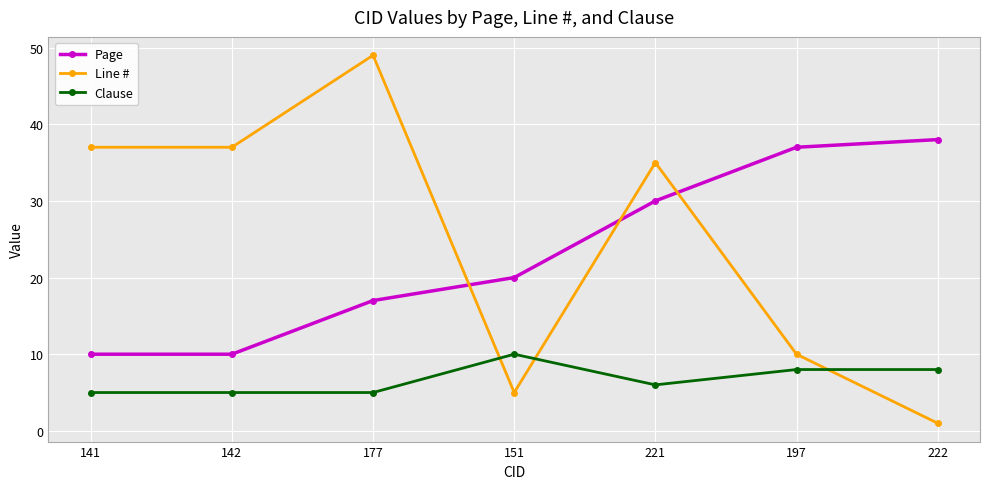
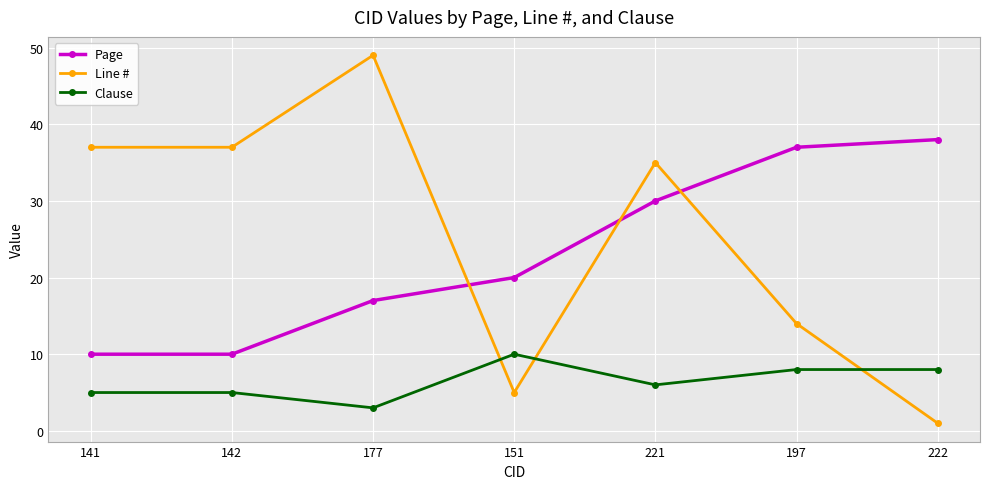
  {
    "Page": {
      "141": 10,
      "142": 10,
      "177": 17,
      "151": 20,
      "221": 30,
      "197": 37,
      "222": 38
    },
    "Line #": {
      "141": 37,
      "142": 37,
      "177": 49,
      "151": 5,
      "221": 35,
-     "197": 10,
+     "197": 14,
      "222": 1
    },
    "Clause": {
      "141": 5,
      "142": 5,
-     "177": 5,
+     "177": 3,
      "151": 10,
      "221": 6,
      "197": 8,
      "222": 8
    }
  }
